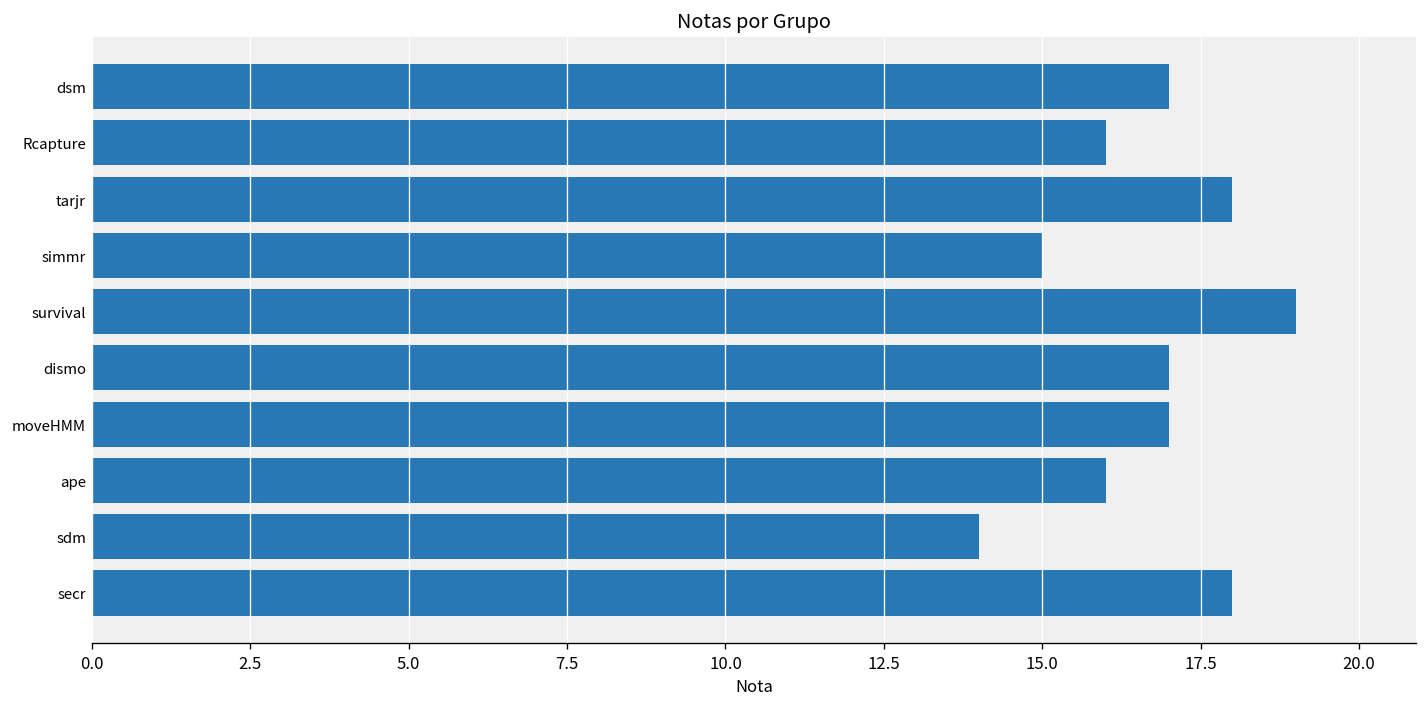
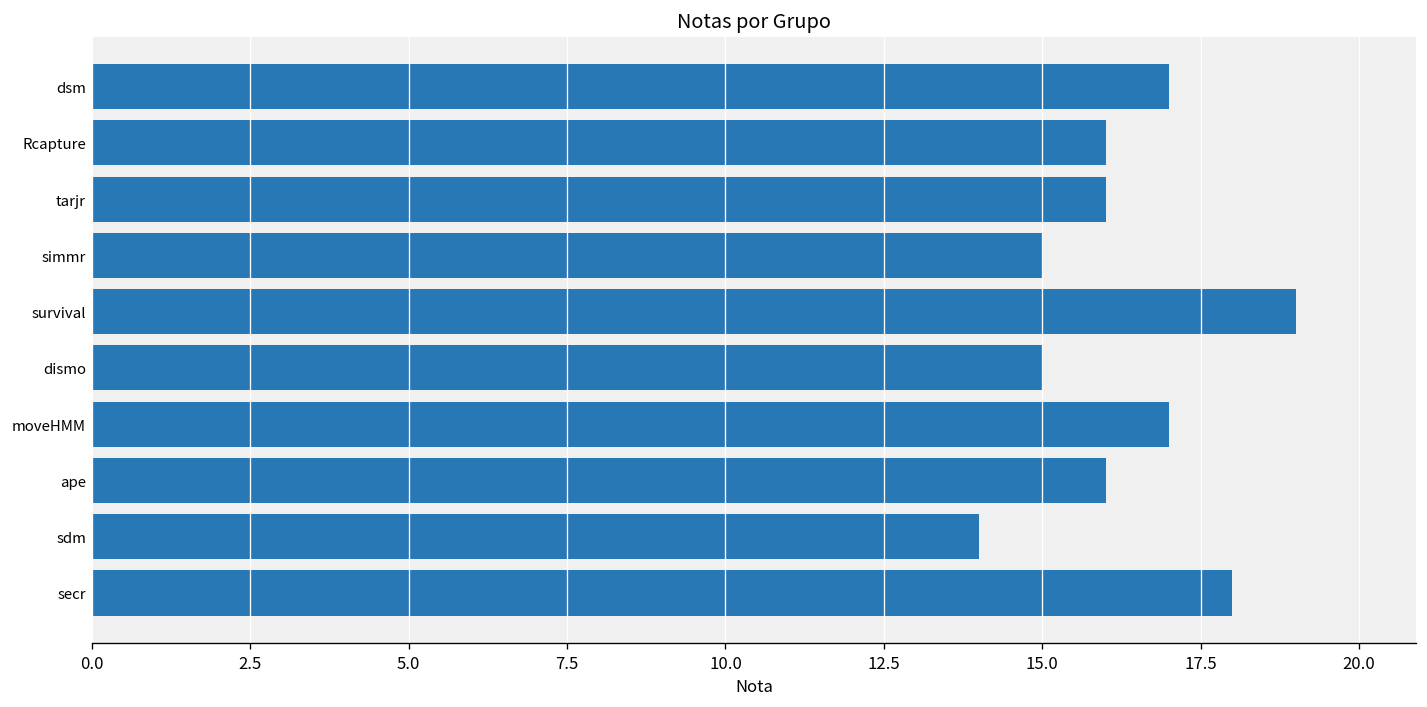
  {
    "dsm": 17,
    "Rcapture": 16,
-   "tarjr": 18,
+   "tarjr": 16,
    "simmr": 15,
    "survival": 19,
-   "dismo": 17,
+   "dismo": 15,
    "moveHMM": 17,
    "ape": 16,
    "sdm": 14,
    "secr": 18
  }
